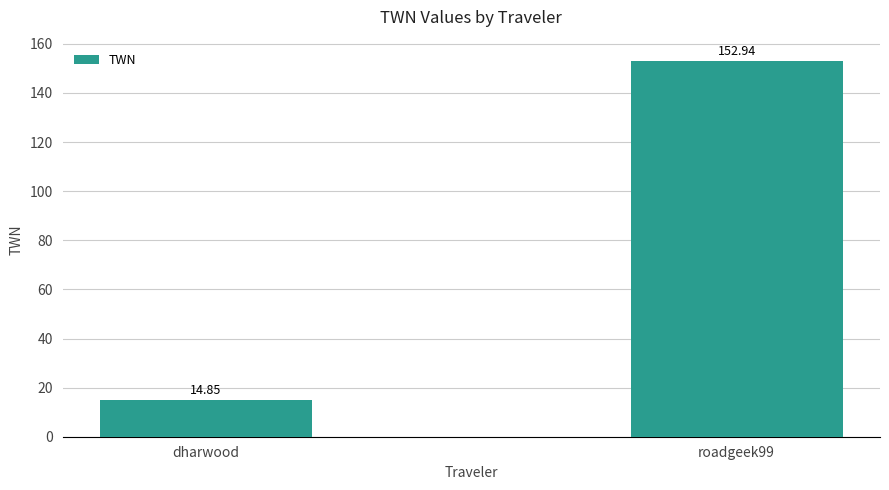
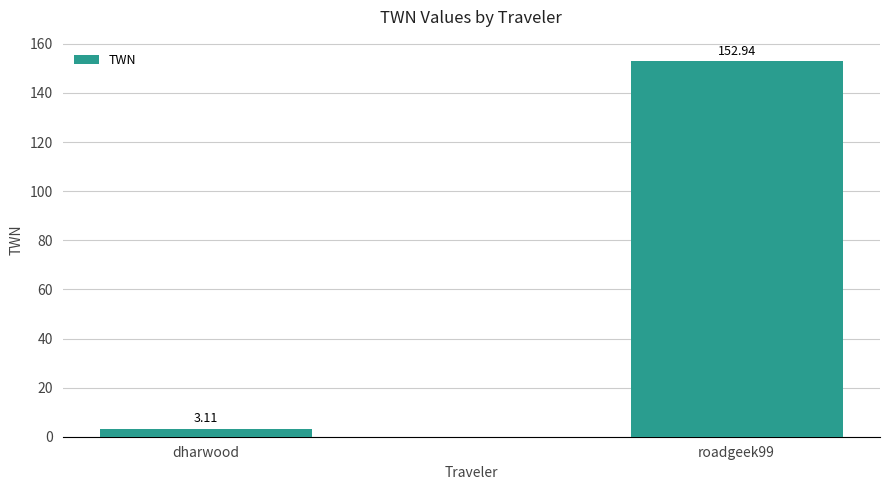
  {
-   "dharwood": 14.85,
+   "dharwood": 3.11,
    "roadgeek99": 152.94
  }
